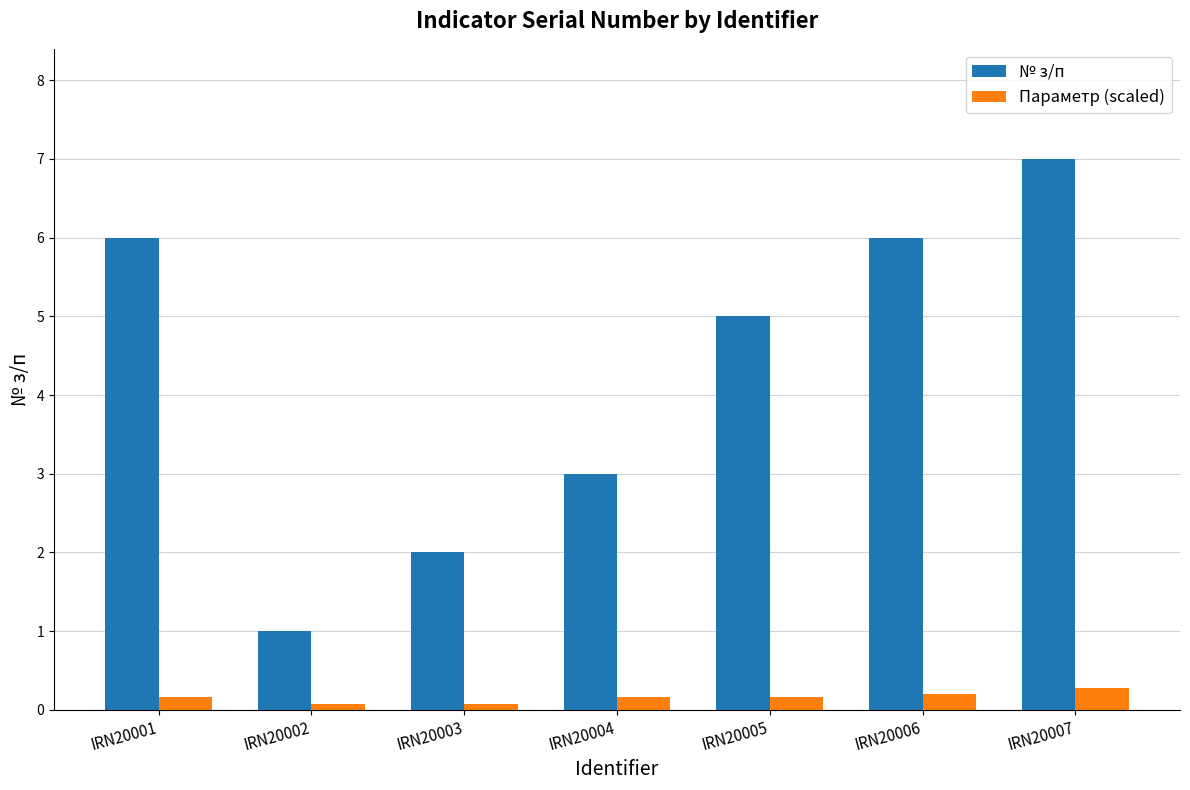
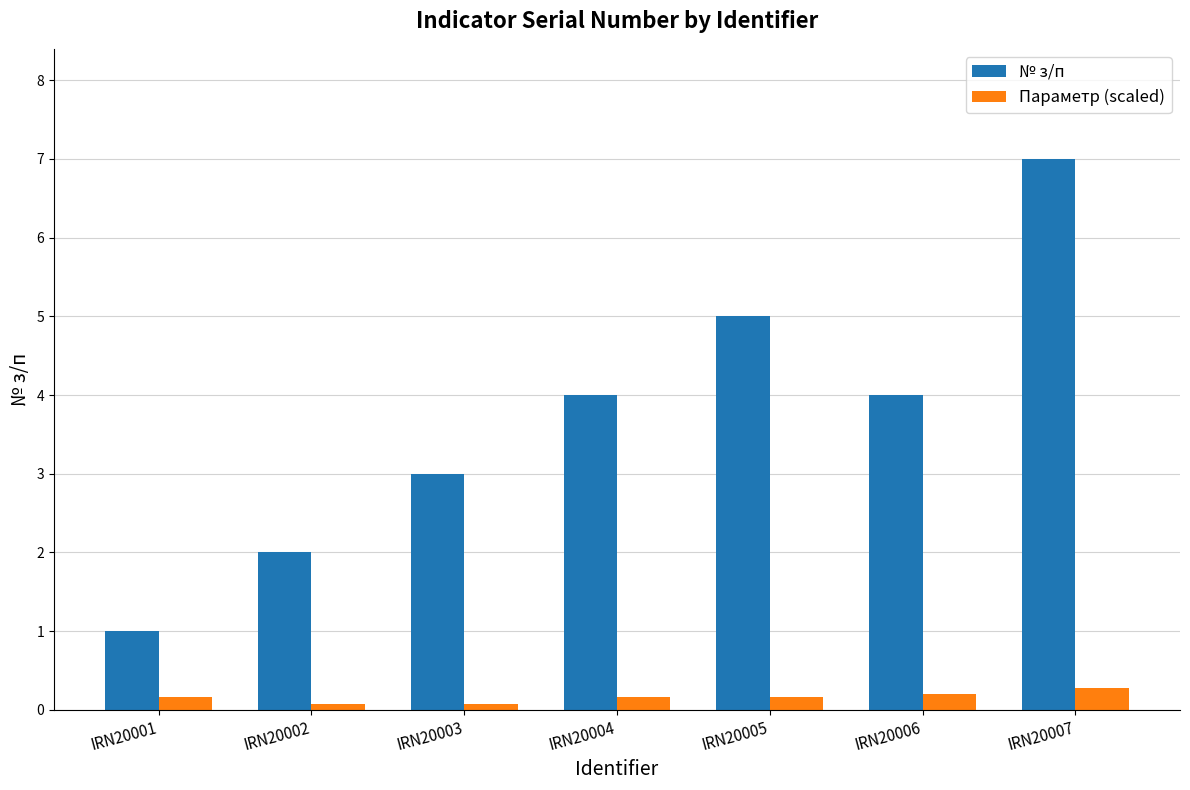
  {
    "№ з/п": {
-     "IRN20001": 6,
-     "IRN20002": 1,
-     "IRN20003": 2,
-     "IRN20004": 3,
+     "IRN20001": 1,
+     "IRN20002": 2,
+     "IRN20003": 3,
+     "IRN20004": 4,
      "IRN20005": 5,
-     "IRN20006": 6,
+     "IRN20006": 4,
      "IRN20007": 7
    },
    "Параметр (scaled)": {
      "IRN20001": 0.2,
      "IRN20002": 0.1,
      "IRN20003": 0.1,
      "IRN20004": 0.2,
      "IRN20005": 0.2,
      "IRN20006": 0.2,
      "IRN20007": 0.3
    }
  }
